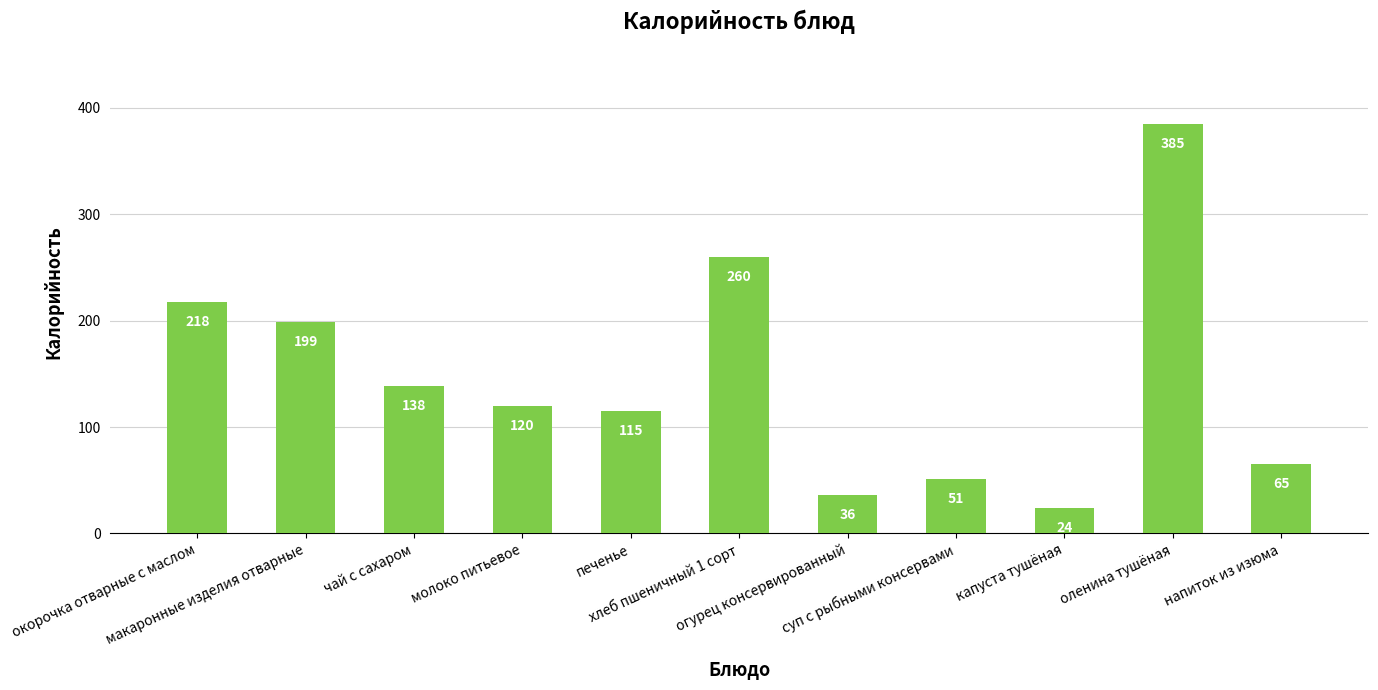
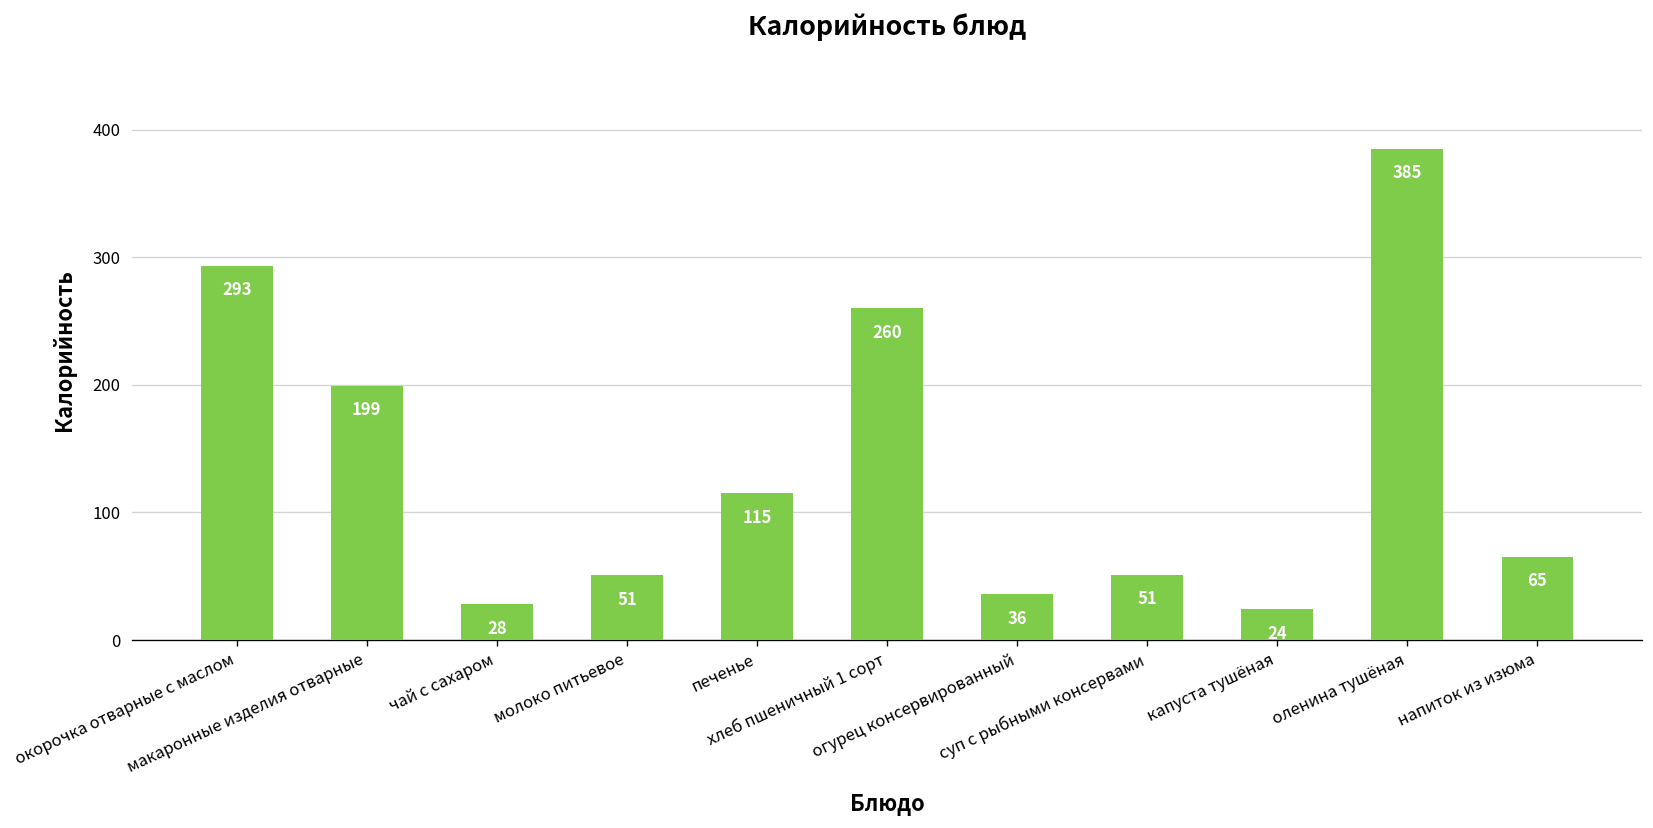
  {
-   "окорочка отварные с маслом": 218,
+   "окорочка отварные с маслом": 293,
    "макаронные изделия отварные": 199,
-   "чай с сахаром": 138,
-   "молоко питьевое": 120,
+   "чай с сахаром": 28,
+   "молоко питьевое": 51,
    "печенье": 115,
    "хлеб пшеничный 1 сорт": 260,
    "огурец консервированный": 36,
    "суп с рыбными консервами": 51,
    "капуста тушёная": 24,
    "оленина тушёная": 385,
    "напиток из изюма": 65
  }
